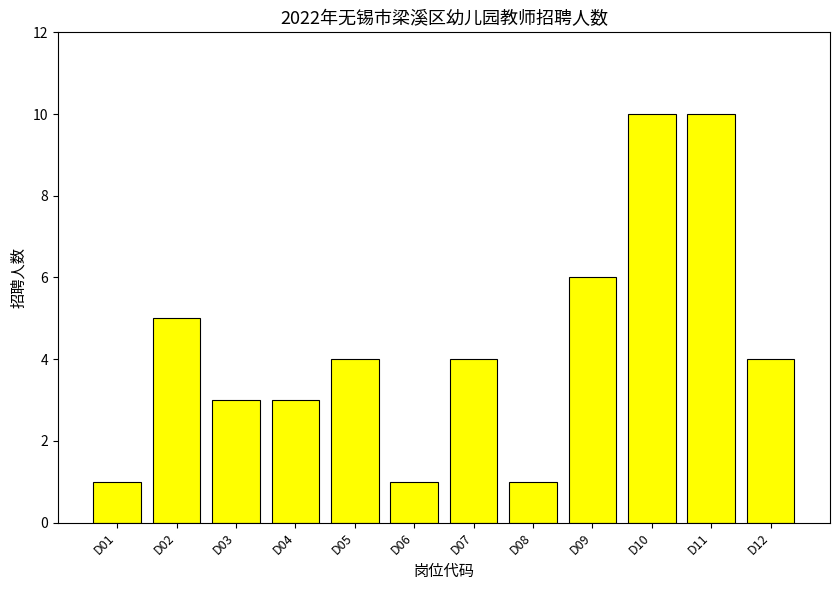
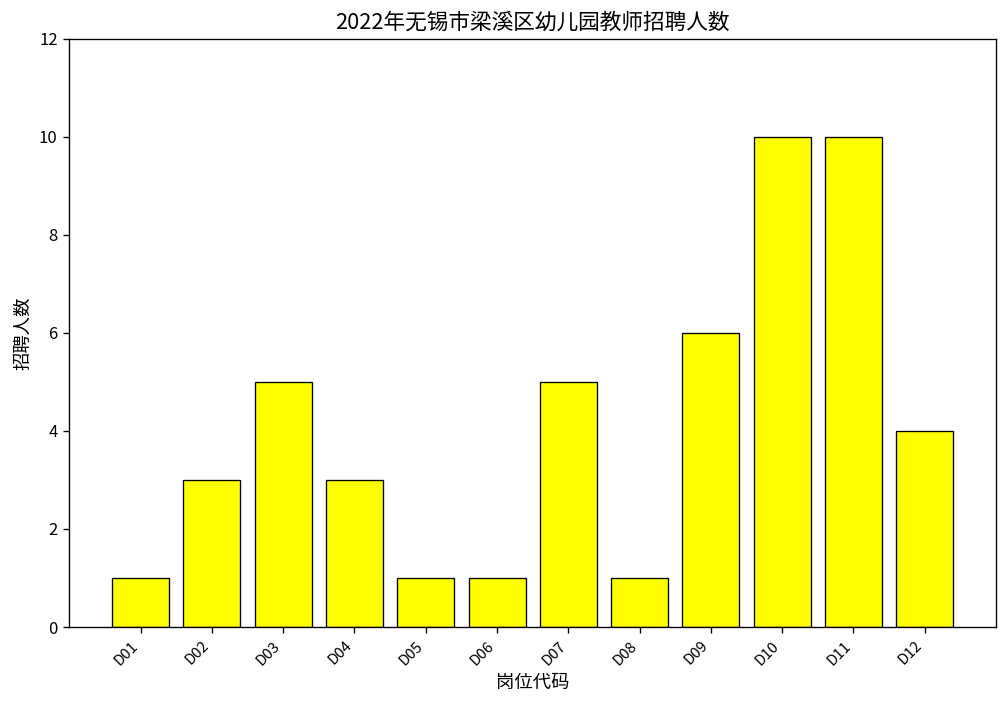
  {
    "D01": 1,
-   "D02": 5,
-   "D03": 3,
+   "D02": 3,
+   "D03": 5,
    "D04": 3,
-   "D05": 4,
+   "D05": 1,
    "D06": 1,
-   "D07": 4,
+   "D07": 5,
    "D08": 1,
    "D09": 6,
    "D10": 10,
    "D11": 10,
    "D12": 4
  }
